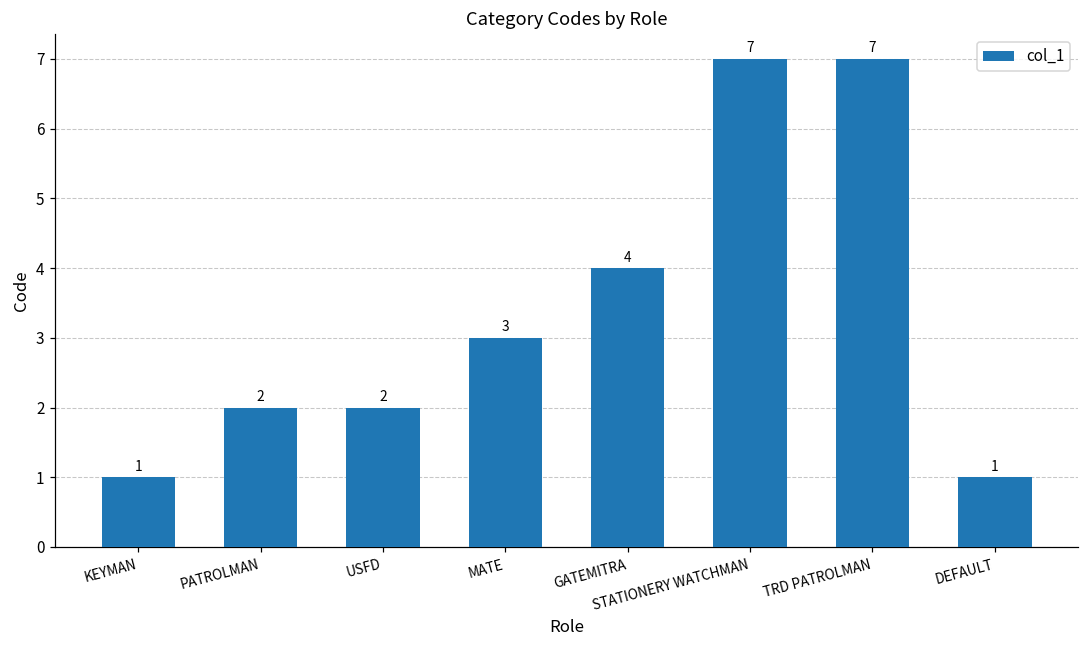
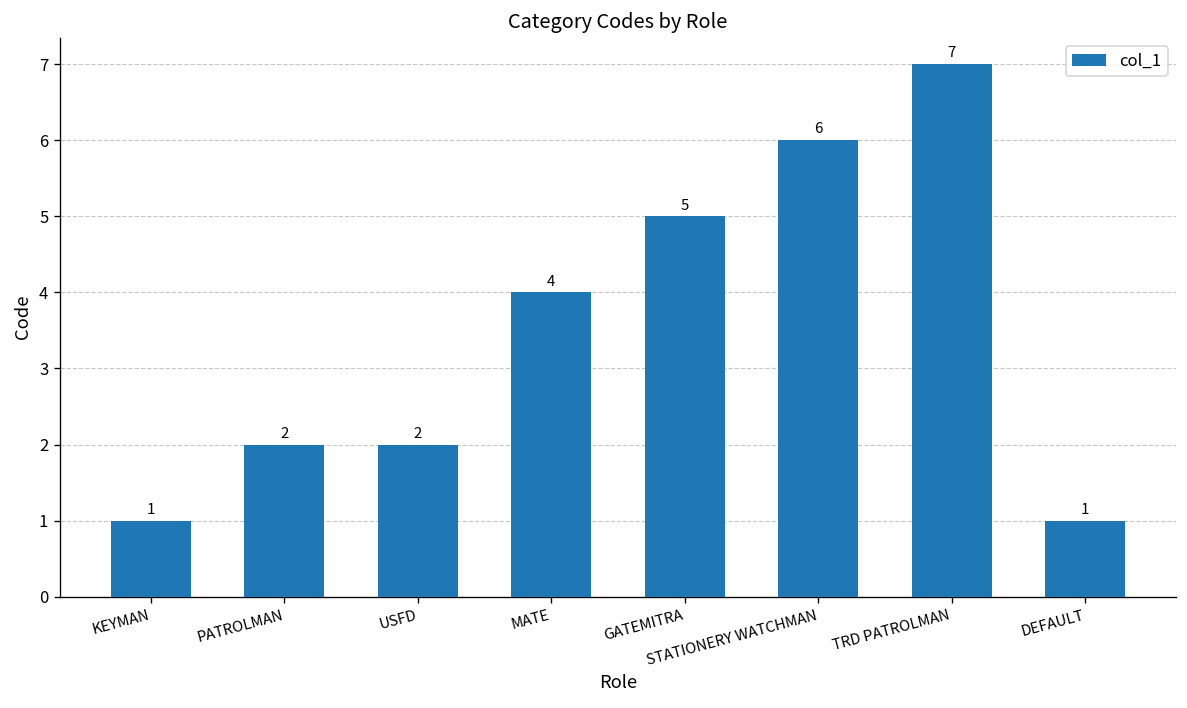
  {
    "KEYMAN": 1,
    "PATROLMAN": 2,
    "USFD": 2,
-   "MATE": 3,
-   "GATEMITRA": 4,
-   "STATIONERY WATCHMAN": 7,
+   "MATE": 4,
+   "GATEMITRA": 5,
+   "STATIONERY WATCHMAN": 6,
    "TRD PATROLMAN": 7,
    "DEFAULT": 1
  }
